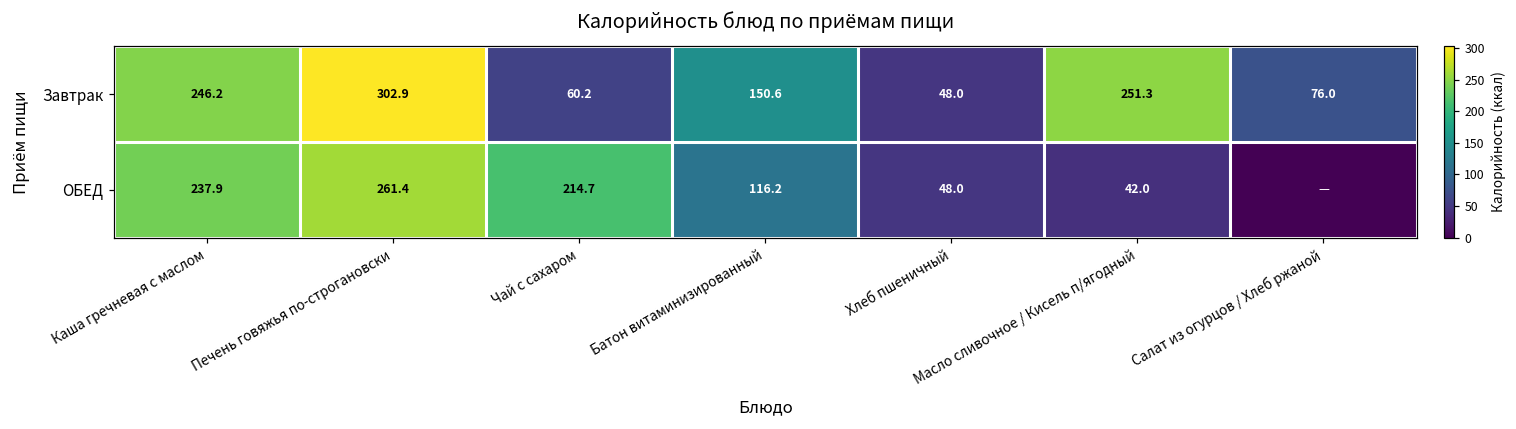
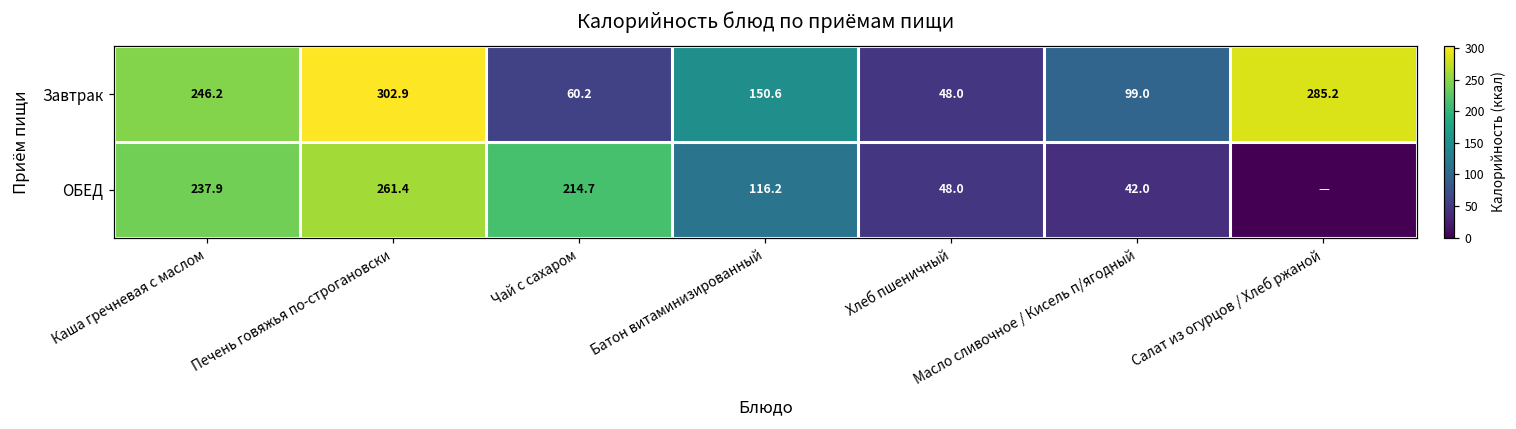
  {
    "Завтрак": {
      "Каша гречневая с маслом": 246.2,
      "Печень говяжья по-строгановски": 302.9,
      "Чай с сахаром": 60.2,
      "Батон витаминизированный": 150.6,
      "Хлеб пшеничный": 48.0,
-     "Масло сливочное / Кисель п/ягодный": 251.3,
-     "Салат из огурцов / Хлеб ржаной": 76.0
+     "Масло сливочное / Кисель п/ягодный": 99.0,
+     "Салат из огурцов / Хлеб ржаной": 285.2
    },
    "ОБЕД": {
      "Каша гречневая с маслом": 237.9,
      "Печень говяжья по-строгановски": 261.4,
      "Чай с сахаром": 214.7,
      "Батон витаминизированный": 116.2,
      "Хлеб пшеничный": 48.0,
      "Масло сливочное / Кисель п/ягодный": 42.0
    }
  }
